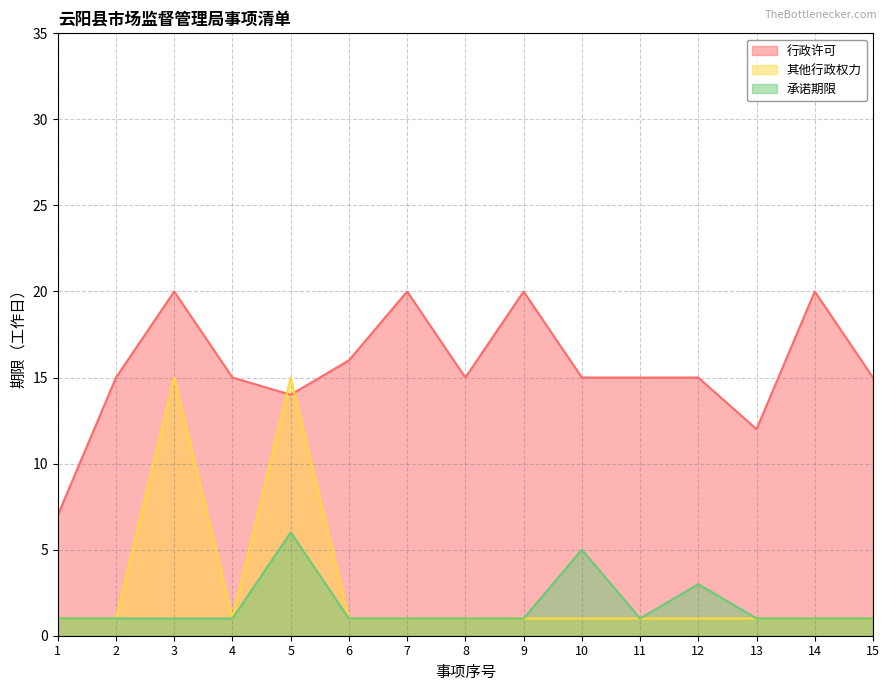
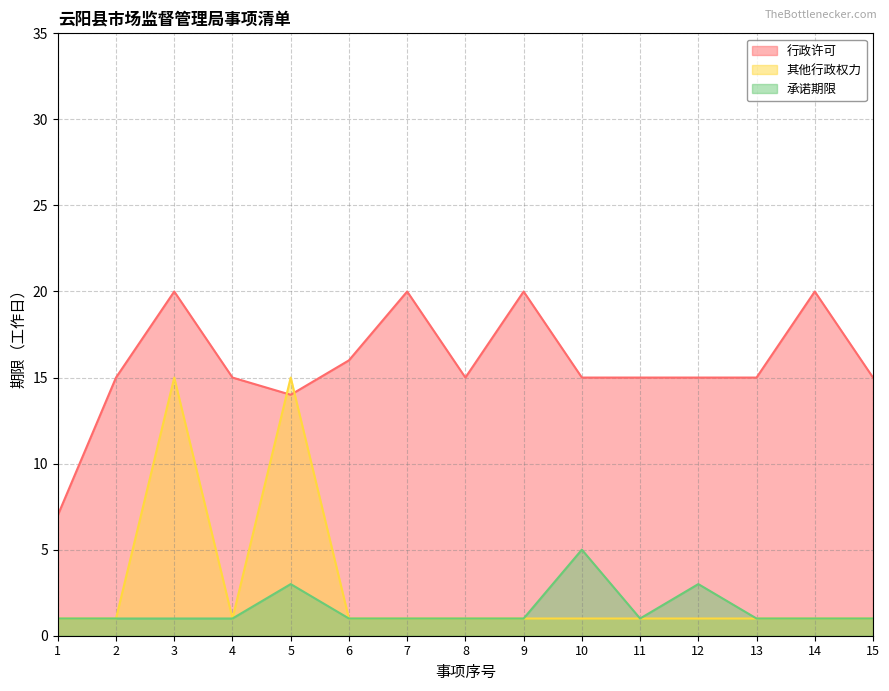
  {
    "行政许可": {
      "1": 7,
      "2": 15,
      "3": 20,
      "4": 15,
      "5": 14,
      "6": 16,
      "7": 20,
      "8": 15,
      "9": 20,
      "10": 15,
      "11": 15,
      "12": 15,
-     "13": 12,
+     "13": 15,
      "14": 20,
      "15": 15
    },
    "其他行政权力": {
      "3": 15,
      "5": 15,
      "10": 1,
      "12": 1
    },
    "承诺期限": {
      "3": 1,
-     "5": 6,
+     "5": 3,
      "10": 5,
      "12": 3
    }
  }
